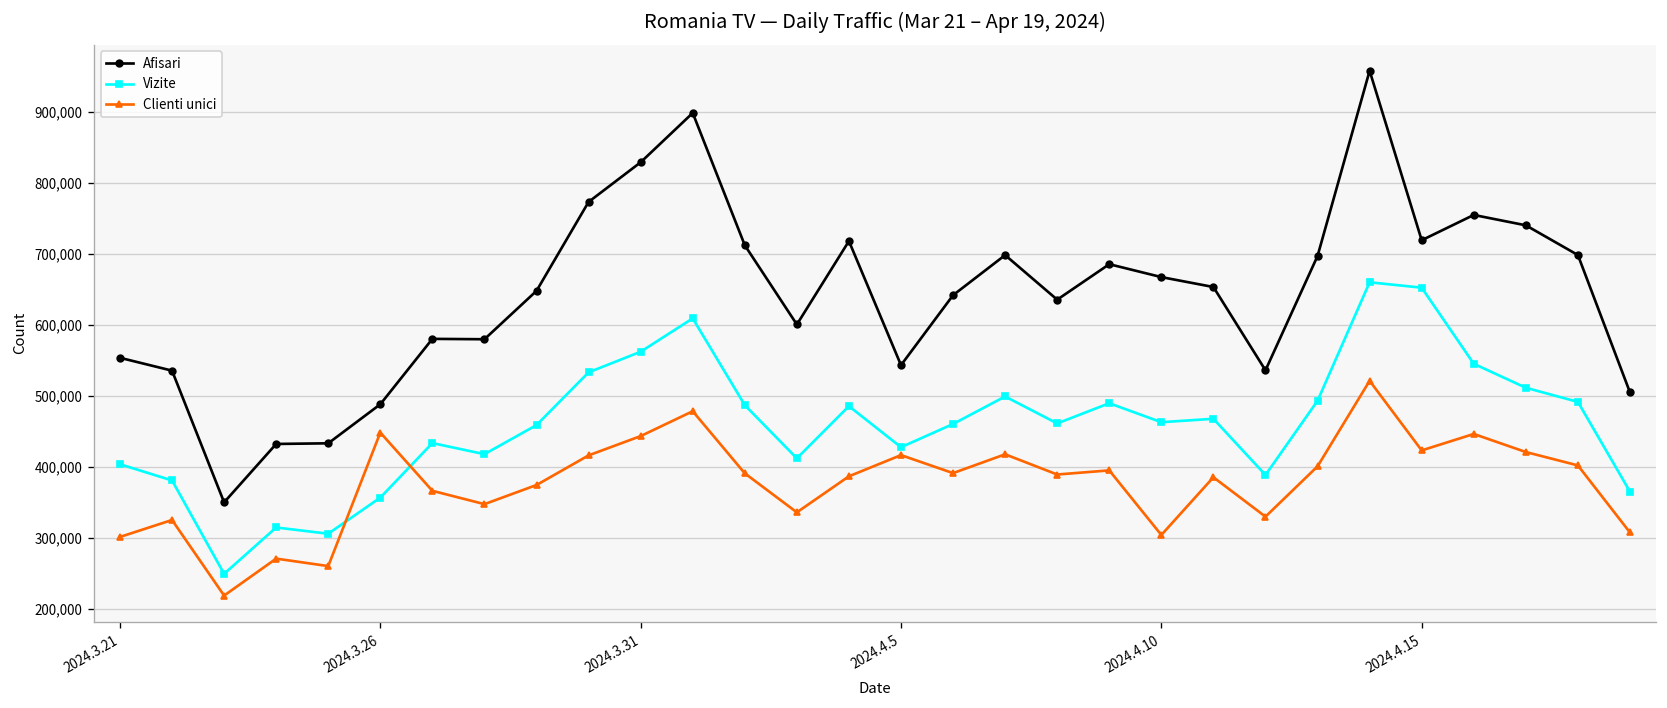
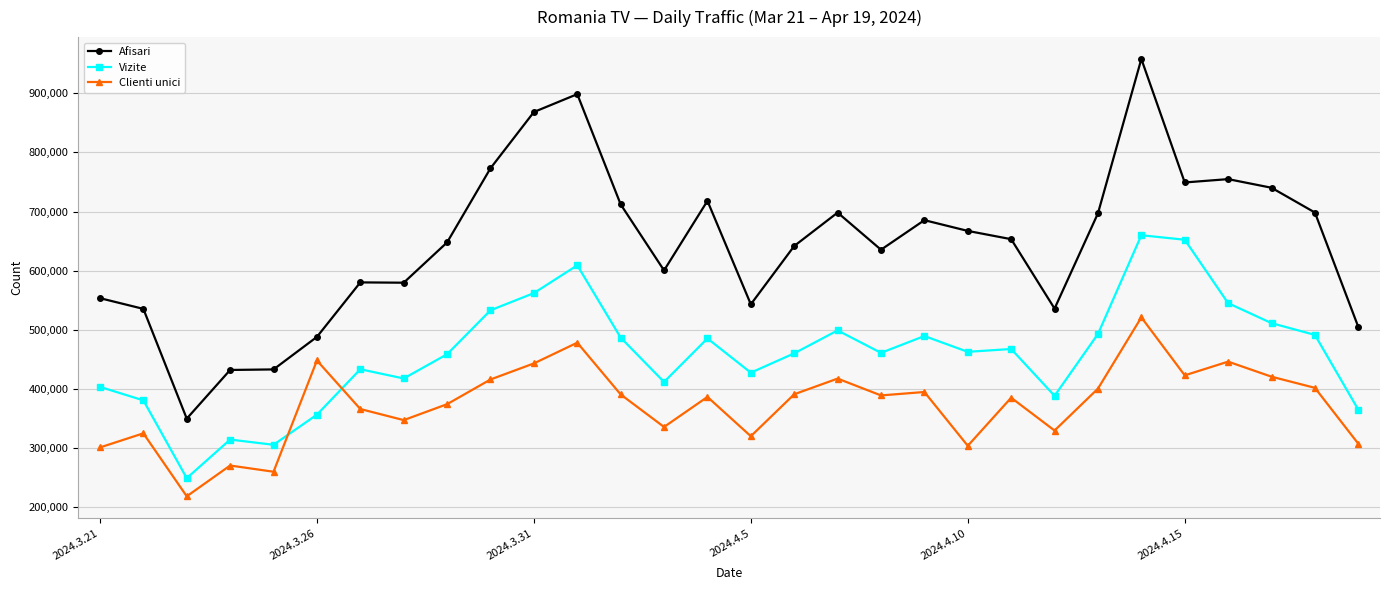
  {
    "Afisari": {
      "2024.3.21": "550,000",
      "2024.3.26": "490,000",
-     "2024.3.31": "830,000",
+     "2024.3.31": "870,000",
      "2024.4.5": "540,000",
      "2024.4.10": "670,000",
-     "2024.4.15": "720,000"
+     "2024.4.15": "750,000"
    },
    "Vizite": {
      "2024.3.21": "400,000",
      "2024.3.26": "360,000",
      "2024.3.31": "560,000",
      "2024.4.5": "430,000",
      "2024.4.10": "460,000",
      "2024.4.15": "650,000"
    },
    "Clienti unici": {
      "2024.3.21": "300,000",
      "2024.3.26": "450,000",
      "2024.3.31": "440,000",
-     "2024.4.5": "420,000",
+     "2024.4.5": "320,000",
      "2024.4.10": "300,000",
      "2024.4.15": "420,000"
    }
  }
